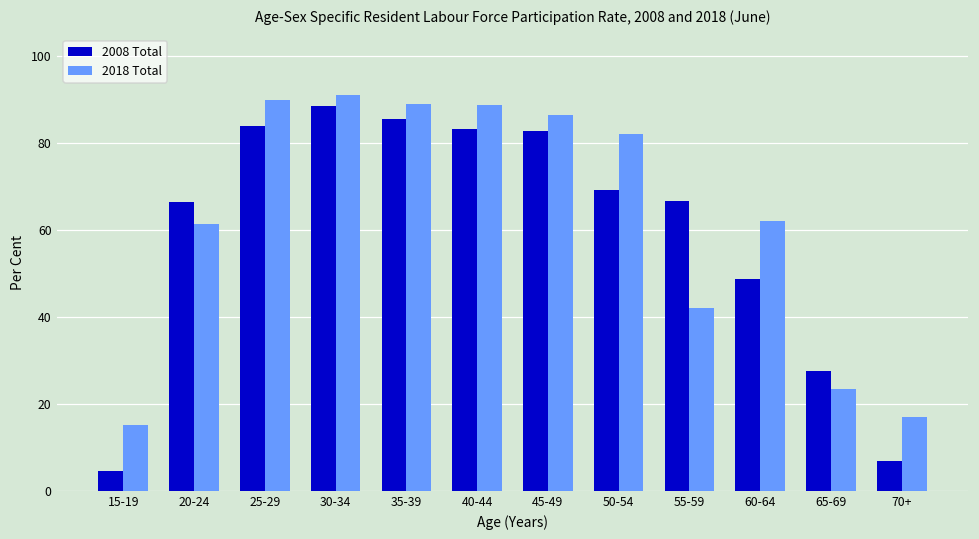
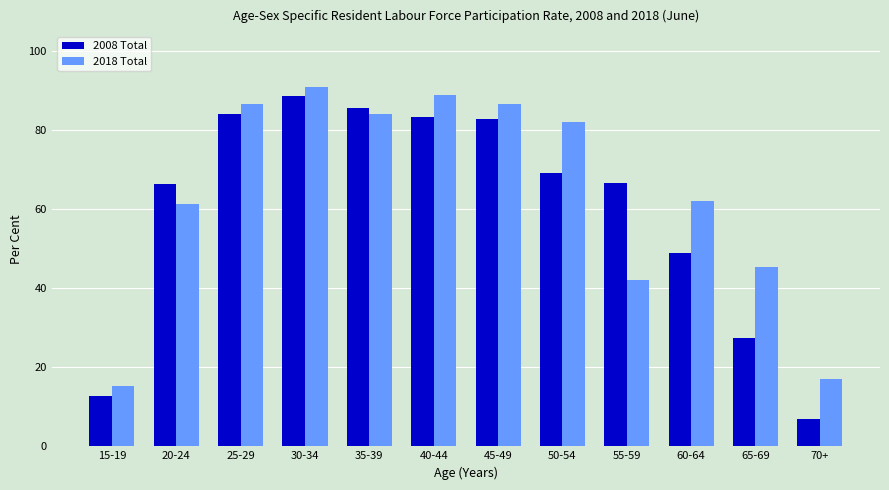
  {
    "2008 Total": {
-     "15-19": 5,
+     "15-19": 13,
      "20-24": 67,
      "25-29": 84,
      "30-34": 89,
      "35-39": 86,
      "40-44": 83,
      "45-49": 83,
      "50-54": 69,
      "55-59": 67,
      "60-64": 49,
      "65-69": 28,
      "70+": 7
    },
    "2018 Total": {
      "15-19": 15,
      "20-24": 61,
-     "25-29": 90,
+     "25-29": 87,
      "30-34": 91,
-     "35-39": 89,
+     "35-39": 84,
      "40-44": 89,
      "45-49": 87,
      "50-54": 82,
      "55-59": 42,
      "60-64": 62,
-     "65-69": 24,
+     "65-69": 45,
      "70+": 17
    }
  }
